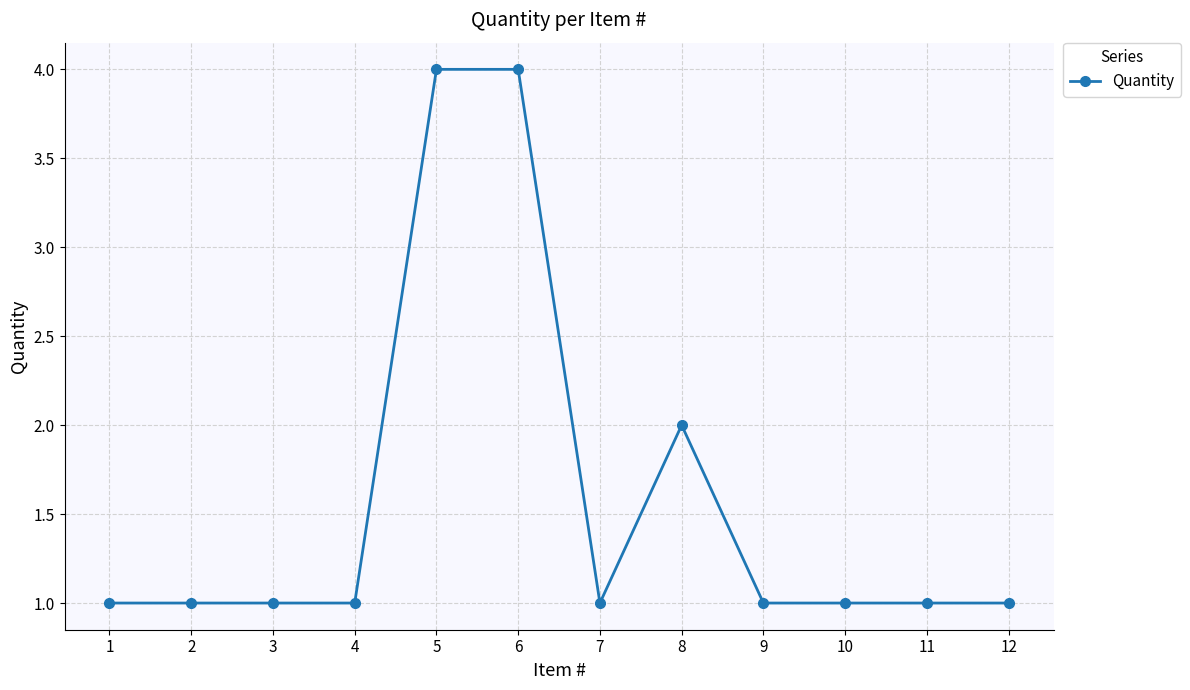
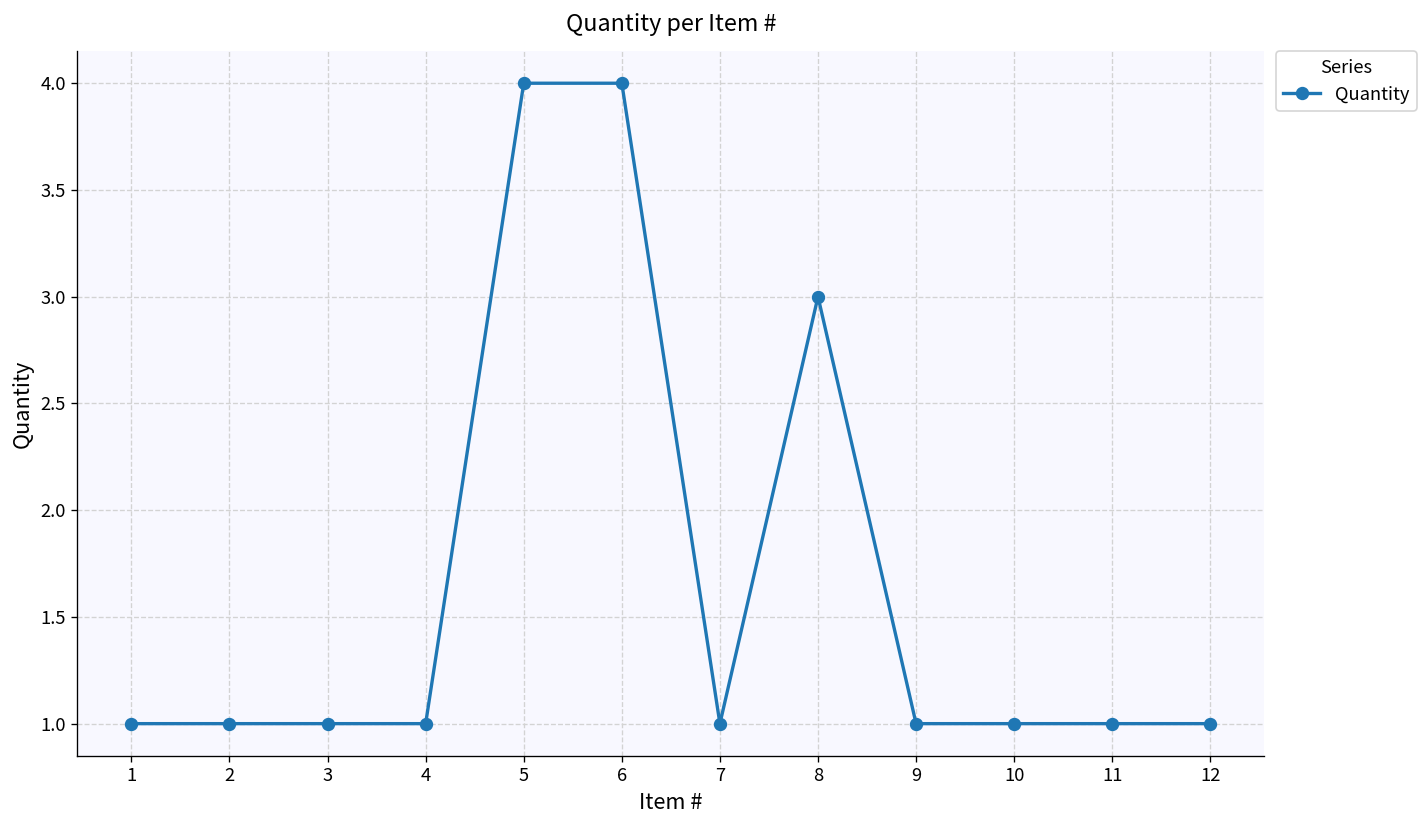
  {
    "1": 1,
    "2": 1,
    "3": 1,
    "4": 1,
    "5": 4,
    "6": 4,
    "7": 1,
-   "8": 2,
+   "8": 3,
    "9": 1,
    "10": 1,
    "11": 1,
    "12": 1
  }
